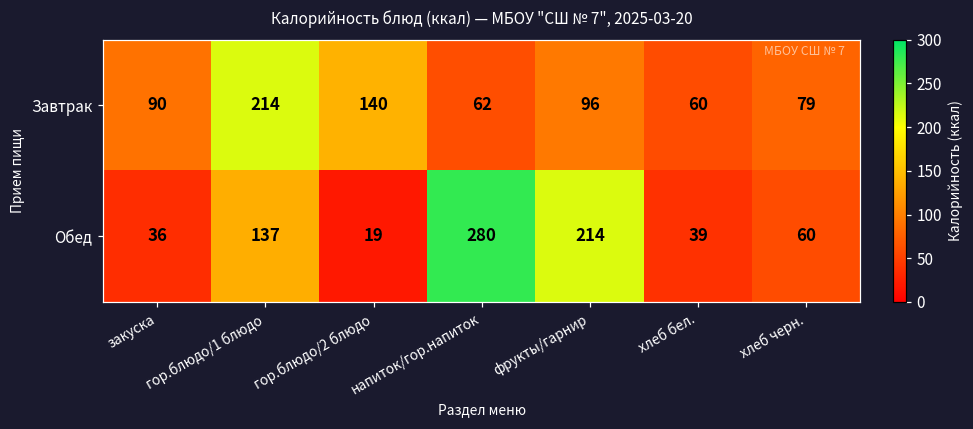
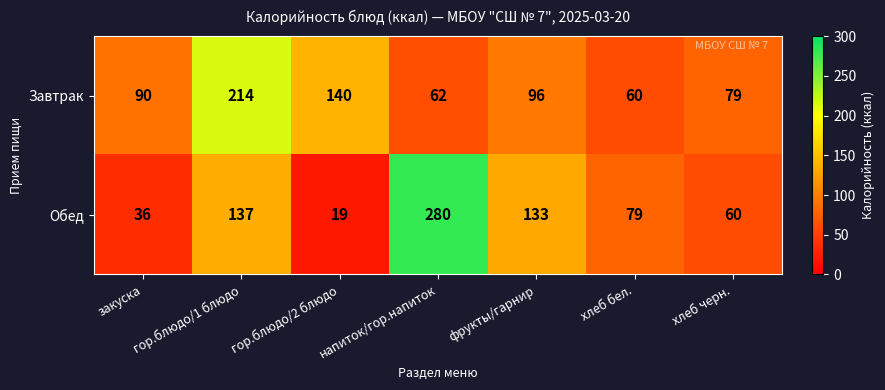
  {
    "Завтрак": {
      "закуска": 90,
      "гор.блюдо/1 блюдо": 214,
      "гор.блюдо/2 блюдо": 140,
      "напиток/гор.напиток": 62,
      "фрукты/гарнир": 96,
      "хлеб бел.": 60
    },
    "Обед": {
      "закуска": 36,
      "гор.блюдо/1 блюдо": 137,
      "гор.блюдо/2 блюдо": 19,
      "напиток/гор.напиток": 280,
-     "фрукты/гарнир": 214,
-     "хлеб бел.": 39,
+     "фрукты/гарнир": 133,
+     "хлеб бел.": 79,
      "хлеб черн.": 60
    }
  }
